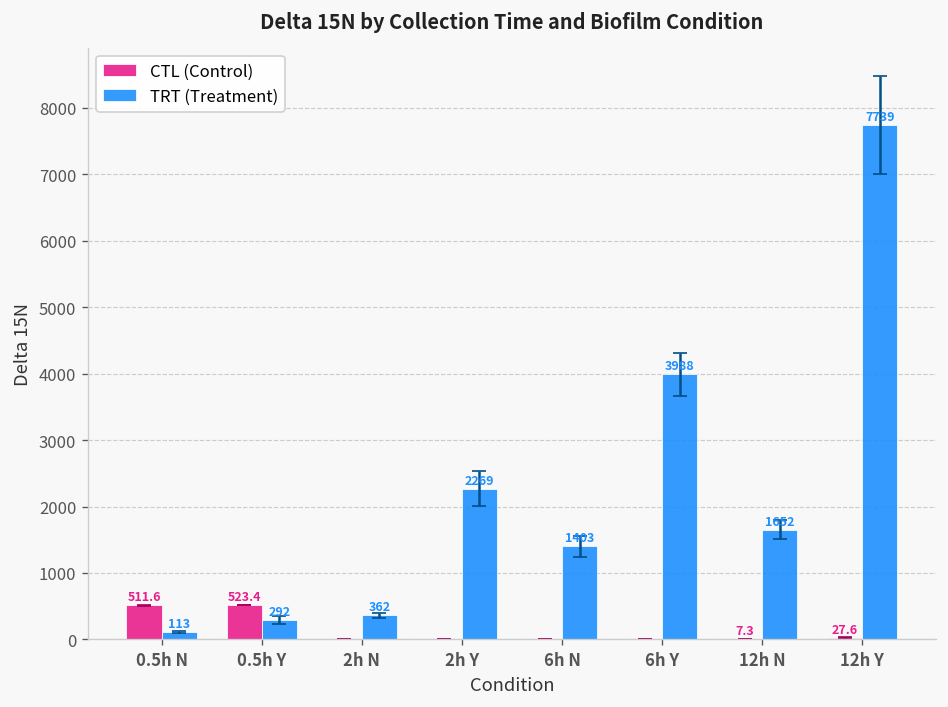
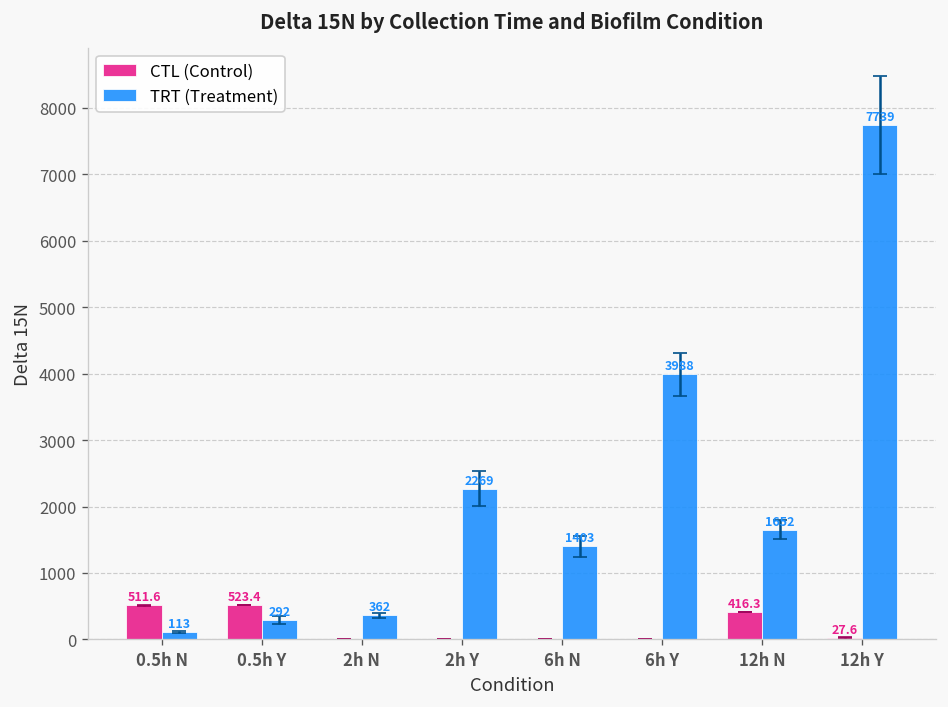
  {
    "CTL (Control)": {
-     "12h N": 7.3
+     "12h N": 416.3
    },
    "TRT (Treatment)": {
      "2h Y": 2269,
      "6h Y": 3988,
      "12h Y": 7739
    }
  }
